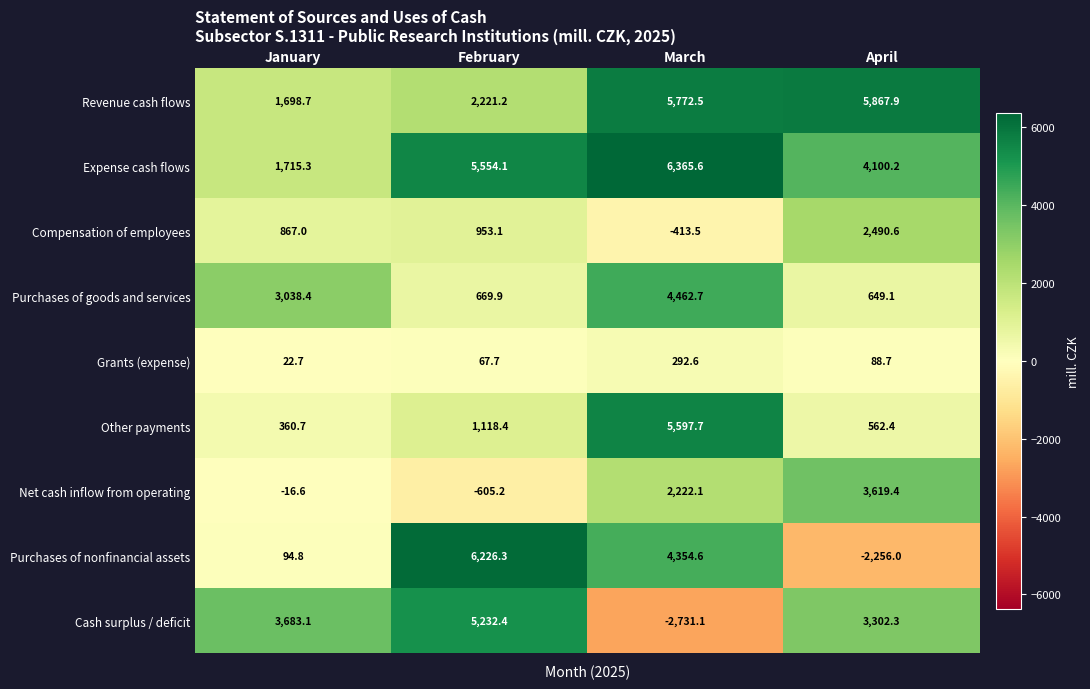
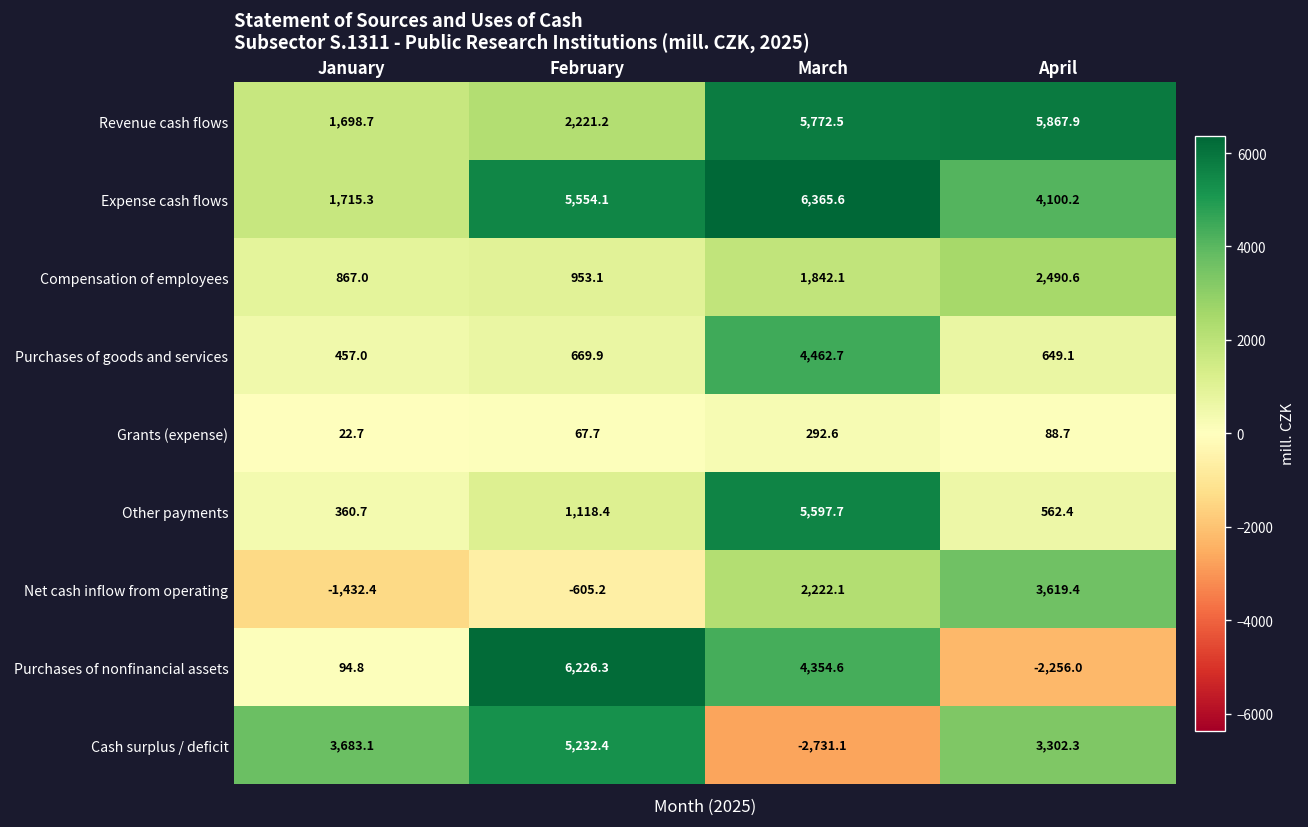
  {
    "Revenue cash flows": {
      "January": "1,698.7",
      "February": "2,221.2",
      "March": "5,772.5",
      "April": "5,867.9"
    },
    "Expense cash flows": {
      "January": "1,715.3",
      "February": "5,554.1",
      "March": "6,365.6",
      "April": "4,100.2"
    },
    "Compensation of employees": {
      "January": "867.0",
      "February": "953.1",
-     "March": "-413.5",
+     "March": "1,842.1",
      "April": "2,490.6"
    },
    "Purchases of goods and services": {
-     "January": "3,038.4",
+     "January": "457.0",
      "February": "669.9",
      "March": "4,462.7",
      "April": "649.1"
    },
    "Grants (expense)": {
      "January": "22.7",
      "February": "67.7",
      "March": "292.6",
      "April": "88.7"
    },
    "Other payments": {
      "January": "360.7",
      "February": "1,118.4",
      "March": "5,597.7",
      "April": "562.4"
    },
    "Net cash inflow from operating": {
-     "January": "-16.6",
+     "January": "-1,432.4",
      "February": "-605.2",
      "March": "2,222.1",
      "April": "3,619.4"
    },
    "Purchases of nonfinancial assets": {
      "January": "94.8",
      "February": "6,226.3",
      "March": "4,354.6",
      "April": "-2,256.0"
    },
    "Cash surplus / deficit": {
      "January": "3,683.1",
      "February": "5,232.4",
      "March": "-2,731.1",
      "April": "3,302.3"
    }
  }
